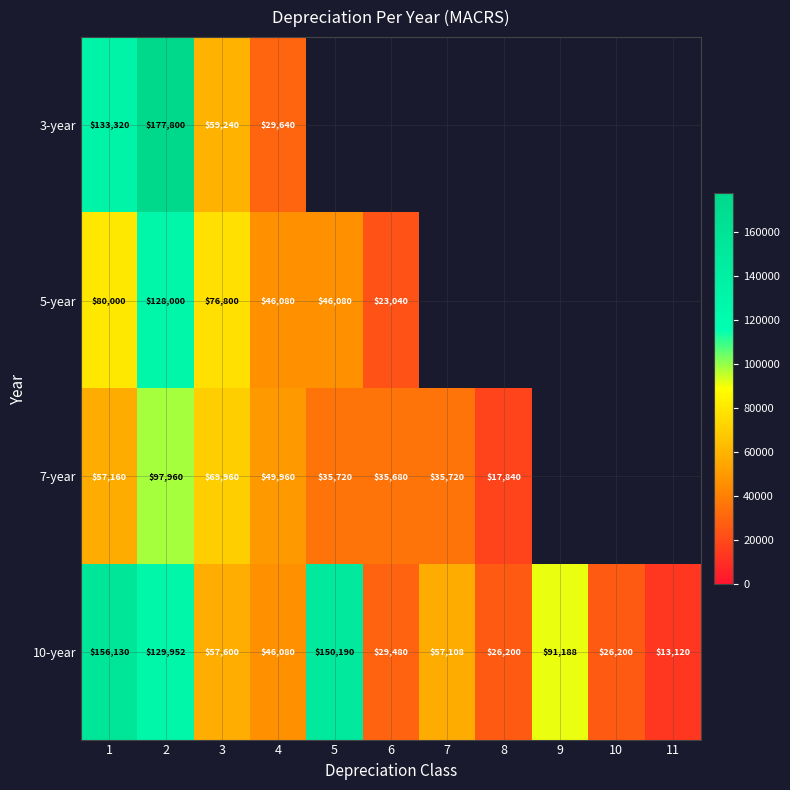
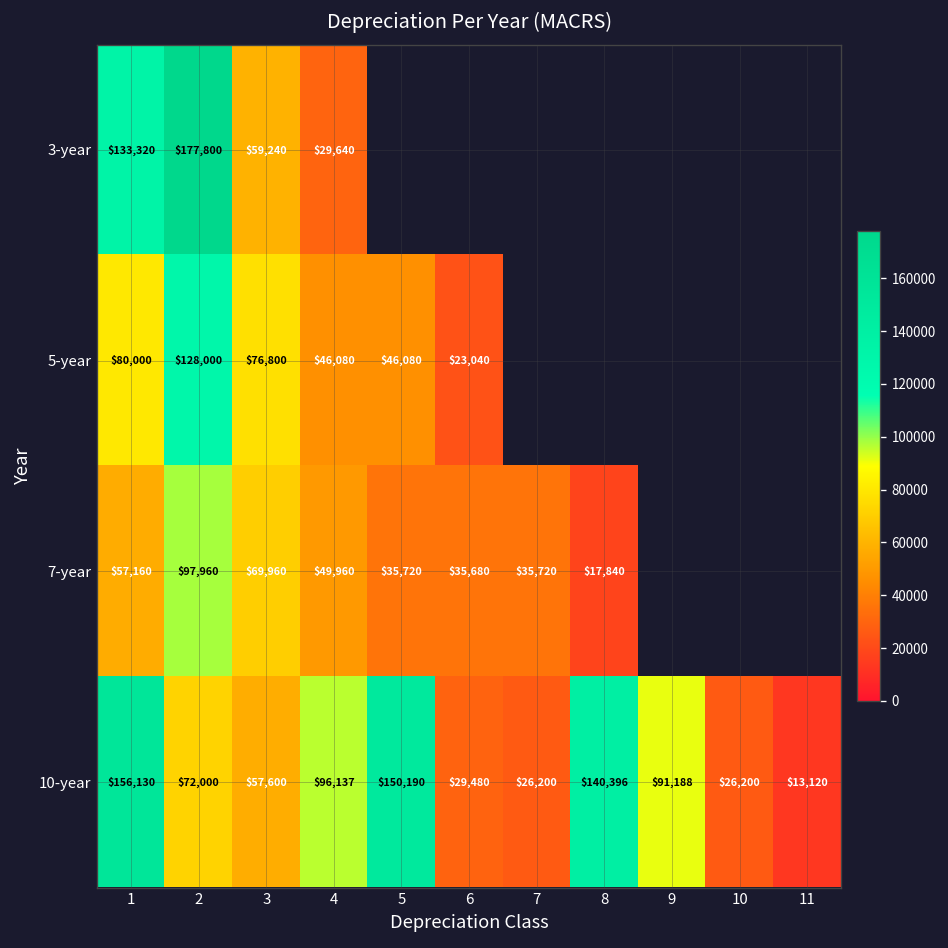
  {
    "3-year": {
      "1": "$133,320",
      "2": "$177,800",
      "3": "$59,240",
      "4": "$29,640"
    },
    "5-year": {
      "1": "$80,000",
      "2": "$128,000",
      "3": "$76,800",
      "4": "$46,080",
      "5": "$46,080",
      "6": "$23,040"
    },
    "7-year": {
      "1": "$57,160",
      "2": "$97,960",
      "3": "$69,960",
      "4": "$49,960",
      "5": "$35,720",
      "6": "$35,680",
      "7": "$35,720",
      "8": "$17,840"
    },
    "10-year": {
      "1": "$156,130",
-     "2": "$129,952",
+     "2": "$72,000",
      "3": "$57,600",
-     "4": "$46,080",
+     "4": "$96,137",
      "5": "$150,190",
      "6": "$29,480",
-     "7": "$57,108",
-     "8": "$26,200",
+     "7": "$26,200",
+     "8": "$140,396",
      "9": "$91,188",
      "10": "$26,200",
      "11": "$13,120"
    }
  }
